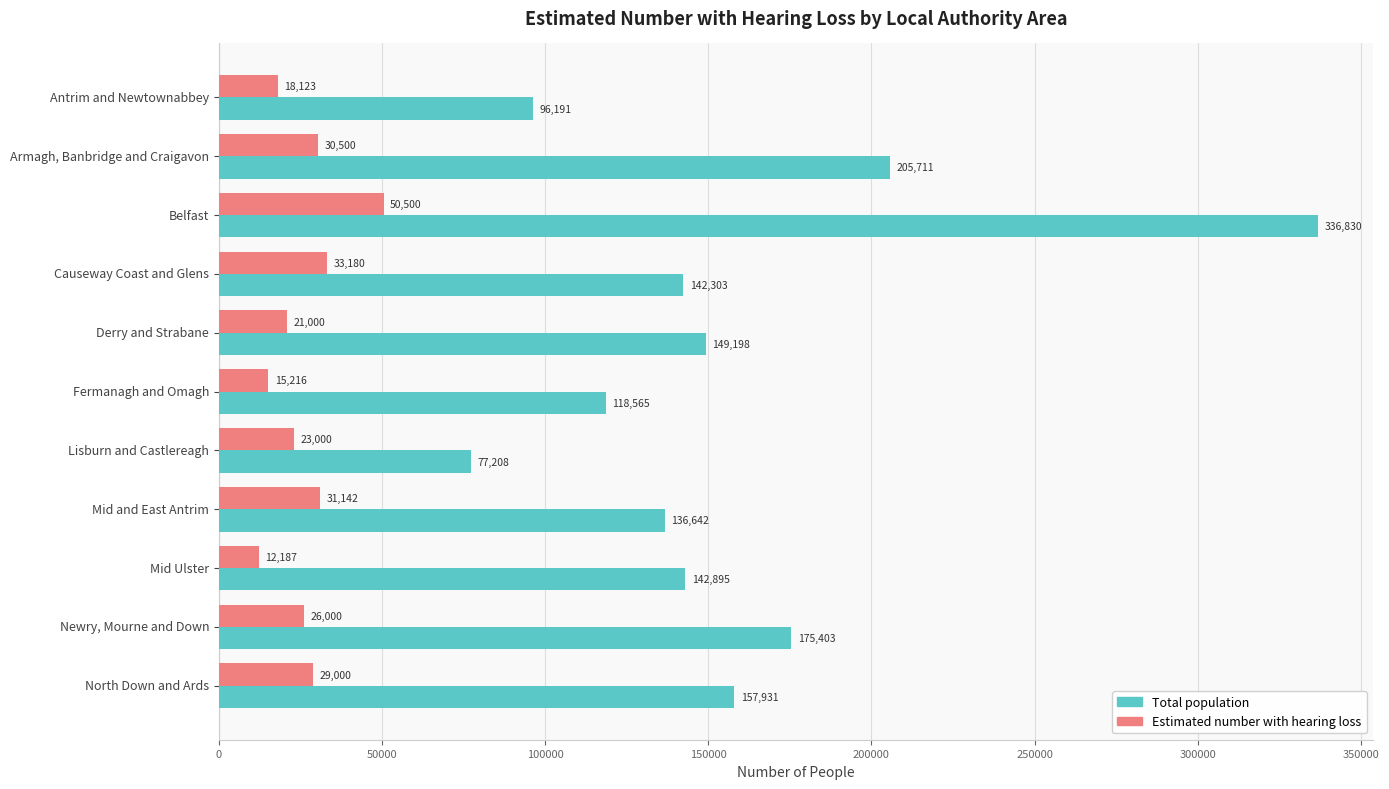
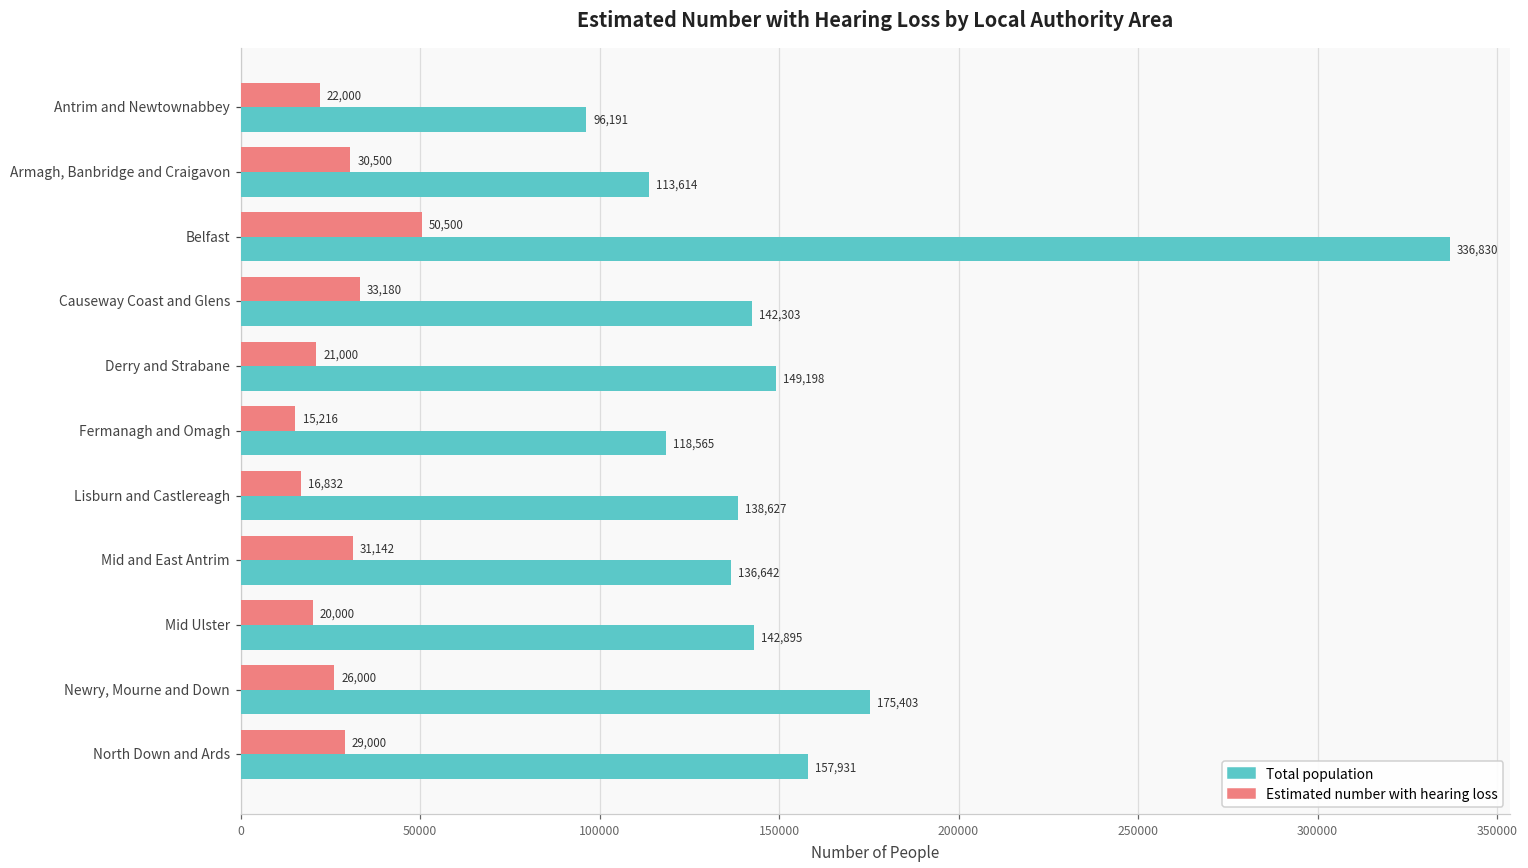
  {
    "Total population": {
      "Antrim and Newtownabbey": "96,191",
-     "Armagh, Banbridge and Craigavon": "205,711",
+     "Armagh, Banbridge and Craigavon": "113,614",
      "Belfast": "336,830",
      "Causeway Coast and Glens": "142,303",
      "Derry and Strabane": "149,198",
      "Fermanagh and Omagh": "118,565",
-     "Lisburn and Castlereagh": "77,208",
+     "Lisburn and Castlereagh": "138,627",
      "Mid and East Antrim": "136,642",
      "Mid Ulster": "142,895",
      "Newry, Mourne and Down": "175,403",
      "North Down and Ards": "157,931"
    },
    "Estimated number with hearing loss": {
-     "Antrim and Newtownabbey": "18,123",
+     "Antrim and Newtownabbey": "22,000",
      "Armagh, Banbridge and Craigavon": "30,500",
      "Belfast": "50,500",
      "Causeway Coast and Glens": "33,180",
      "Derry and Strabane": "21,000",
      "Fermanagh and Omagh": "15,216",
-     "Lisburn and Castlereagh": "23,000",
+     "Lisburn and Castlereagh": "16,832",
      "Mid and East Antrim": "31,142",
-     "Mid Ulster": "12,187",
+     "Mid Ulster": "20,000",
      "Newry, Mourne and Down": "26,000",
      "North Down and Ards": "29,000"
    }
  }
